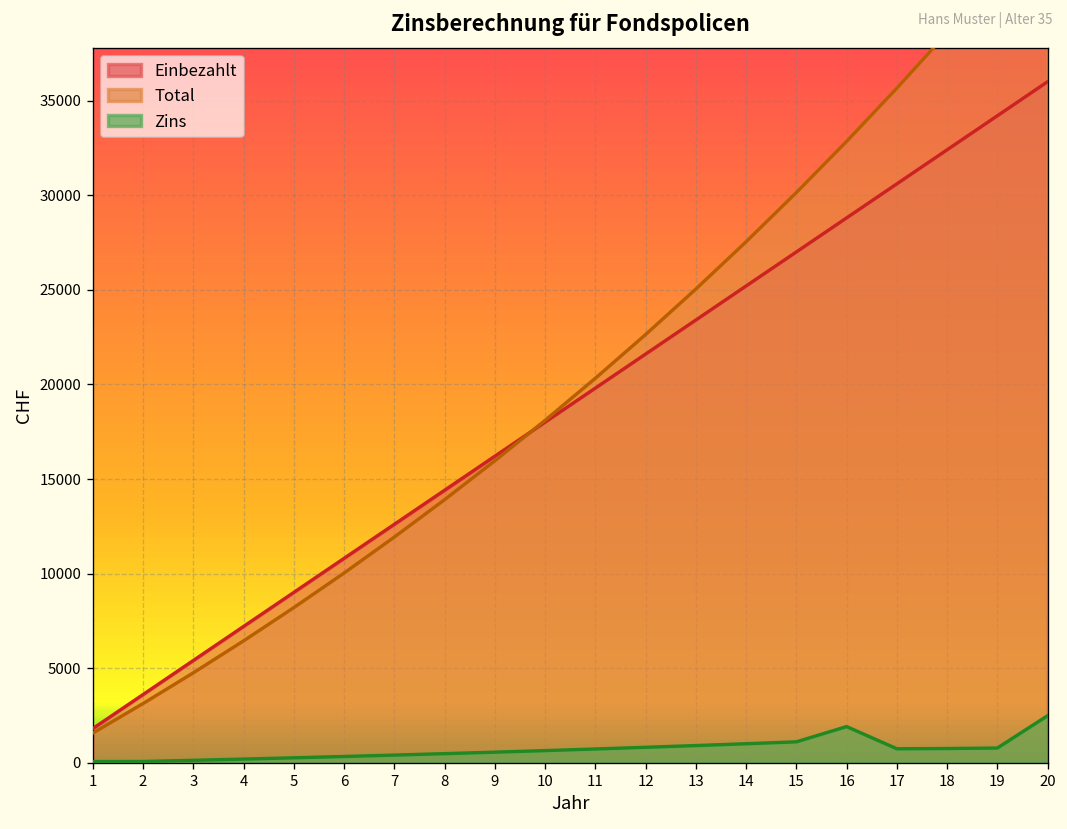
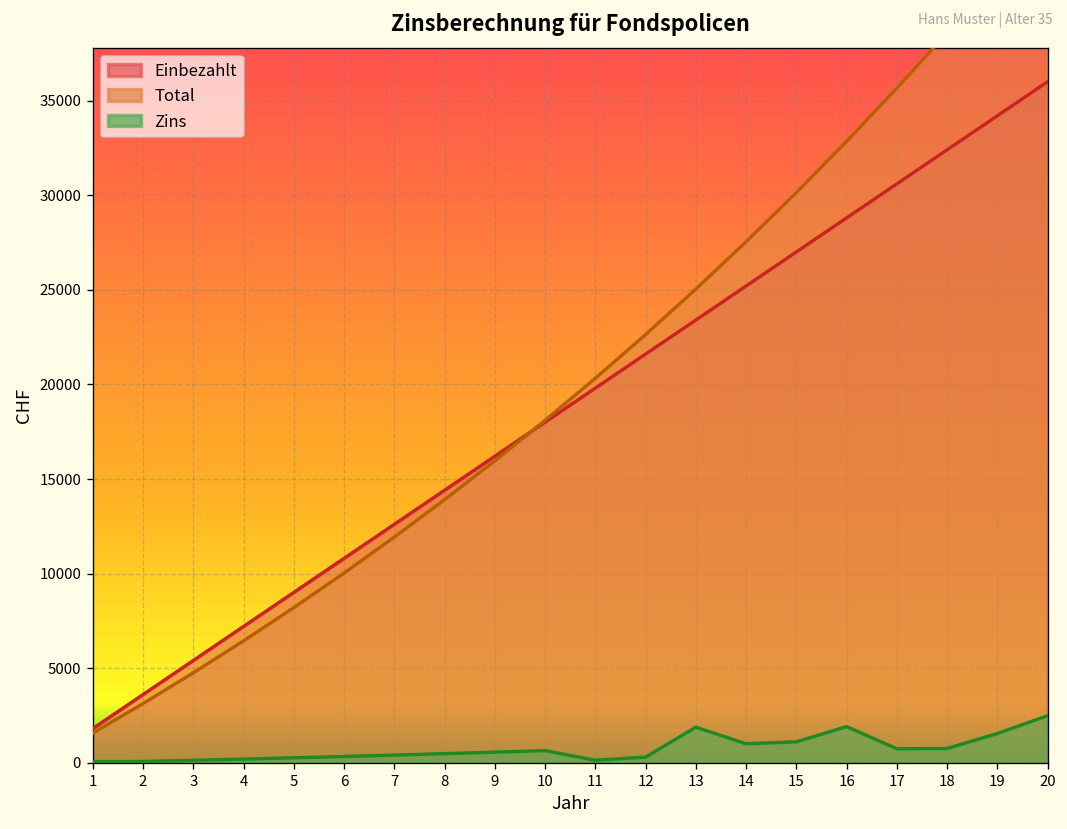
  {
    "Zins": {
      "1": 100,
      "2": 100,
      "3": 100,
      "4": 200,
      "5": 300,
      "6": 300,
      "7": 400,
      "8": 500,
      "9": 600,
      "10": 600,
-     "11": 700,
-     "12": 800,
-     "13": 900,
+     "11": 100,
+     "12": 300,
+     "13": 1900,
      "14": 1000,
      "15": 1100,
      "16": 1900,
      "17": 700,
      "18": 700,
-     "19": 800,
+     "19": 1500,
      "20": 2500
    }
  }
